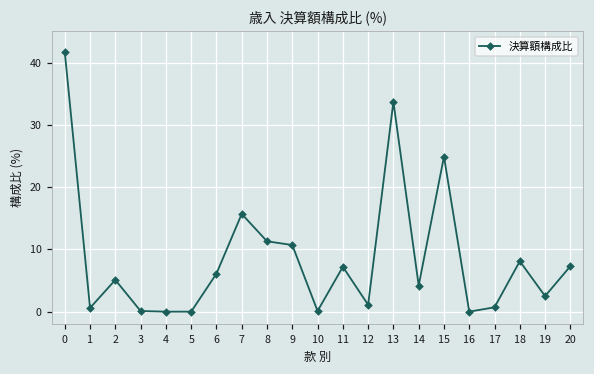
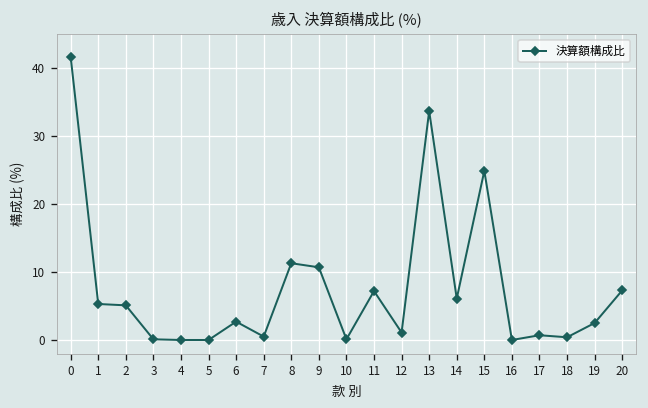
  {
    "0": 42,
-   "1": 1,
+   "1": 5,
    "2": 5,
    "3": 0,
    "4": 0,
    "5": 0,
-   "6": 6,
-   "7": 16,
+   "6": 3,
+   "7": 1,
    "8": 11,
    "9": 11,
    "10": 0,
    "11": 7,
    "12": 1,
    "13": 34,
-   "14": 4,
+   "14": 6,
    "15": 25,
    "16": 0,
    "17": 1,
-   "18": 8,
+   "18": 0,
    "19": 3,
    "20": 7
  }
